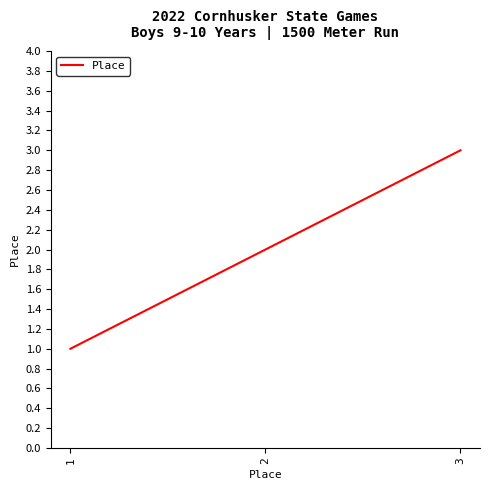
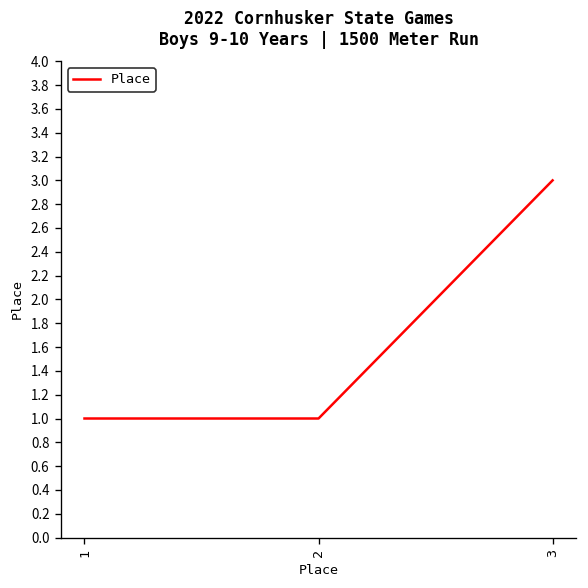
  {
    "1": 1,
-   "2": 2,
+   "2": 1,
    "3": 3
  }
